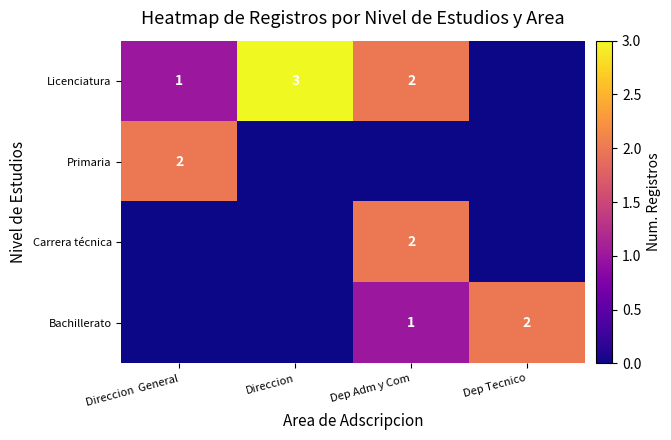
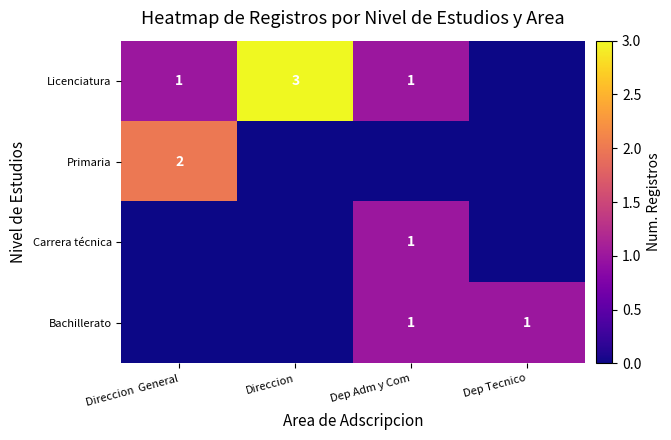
  {
    "Licenciatura": {
      "Direccion General": 1,
      "Direccion": 3,
-     "Dep Adm y Com": 2
+     "Dep Adm y Com": 1
    },
    "Primaria": {
      "Direccion General": 2
    },
    "Carrera técnica": {
-     "Dep Adm y Com": 2
+     "Dep Adm y Com": 1
    },
    "Bachillerato": {
      "Dep Adm y Com": 1,
-     "Dep Tecnico": 2
+     "Dep Tecnico": 1
    }
  }
